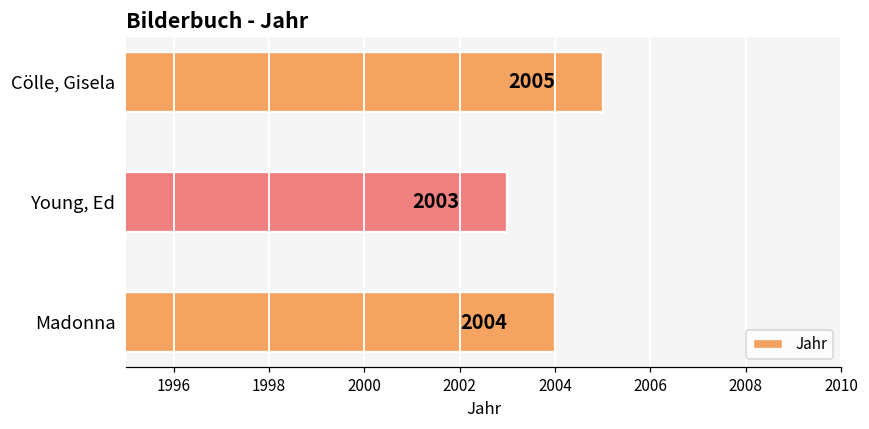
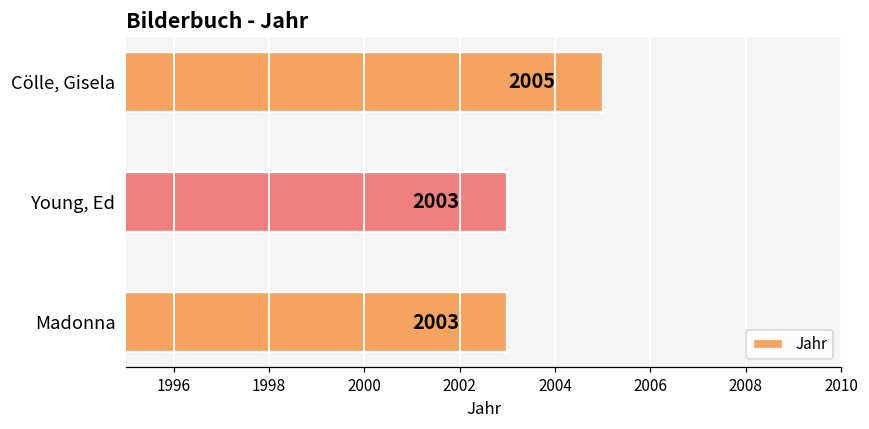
  {
    "Cölle, Gisela": 2005,
    "Young, Ed": 2003,
-   "Madonna": 2004
+   "Madonna": 2003
  }
